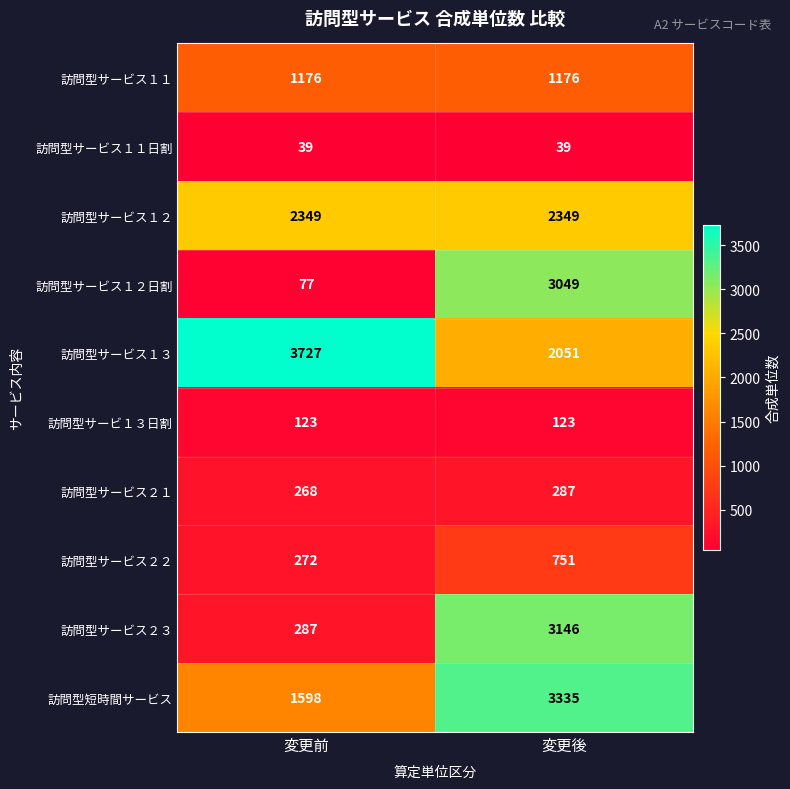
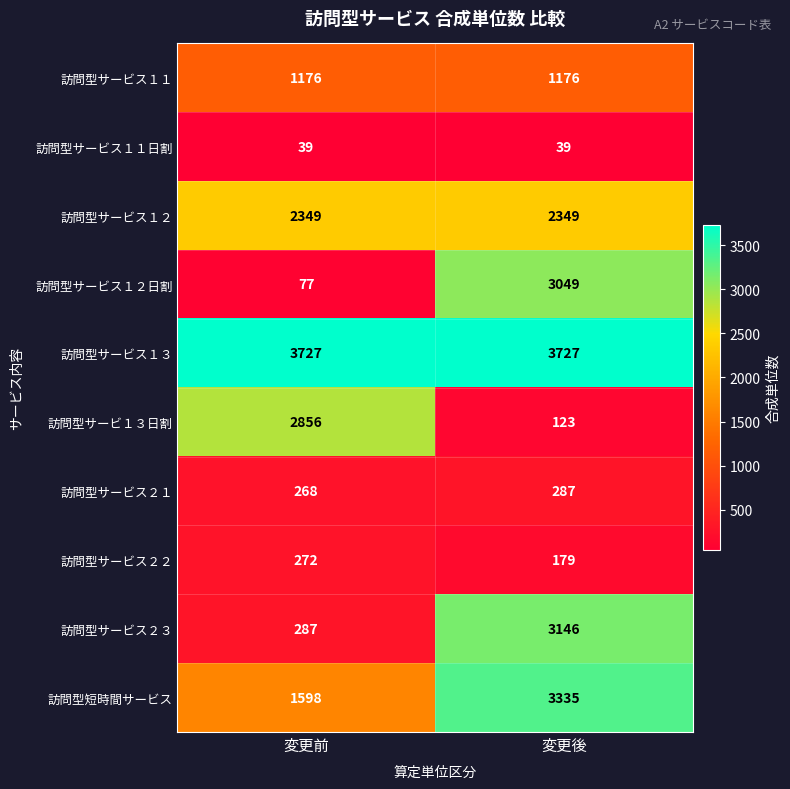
  {
    "訪問型サービス１１": {
      "変更前": 1176,
      "変更後": 1176
    },
    "訪問型サービス１１日割": {
      "変更前": 39,
      "変更後": 39
    },
    "訪問型サービス１２": {
      "変更前": 2349,
      "変更後": 2349
    },
    "訪問型サービス１２日割": {
      "変更前": 77,
      "変更後": 3049
    },
    "訪問型サービス１３": {
      "変更前": 3727,
-     "変更後": 2051
+     "変更後": 3727
    },
    "訪問型サービ１３日割": {
-     "変更前": 123,
+     "変更前": 2856,
      "変更後": 123
    },
    "訪問型サービス２１": {
      "変更前": 268,
      "変更後": 287
    },
    "訪問型サービス２２": {
      "変更前": 272,
-     "変更後": 751
+     "変更後": 179
    },
    "訪問型サービス２３": {
      "変更前": 287,
      "変更後": 3146
    },
    "訪問型短時間サービス": {
      "変更前": 1598,
      "変更後": 3335
    }
  }
